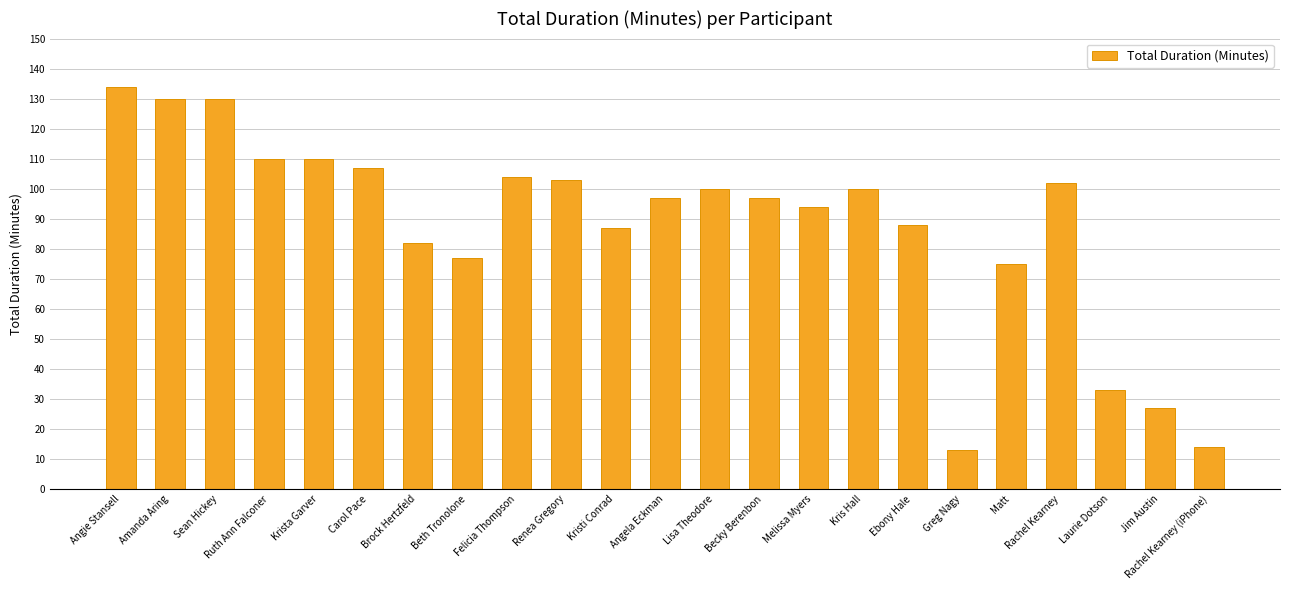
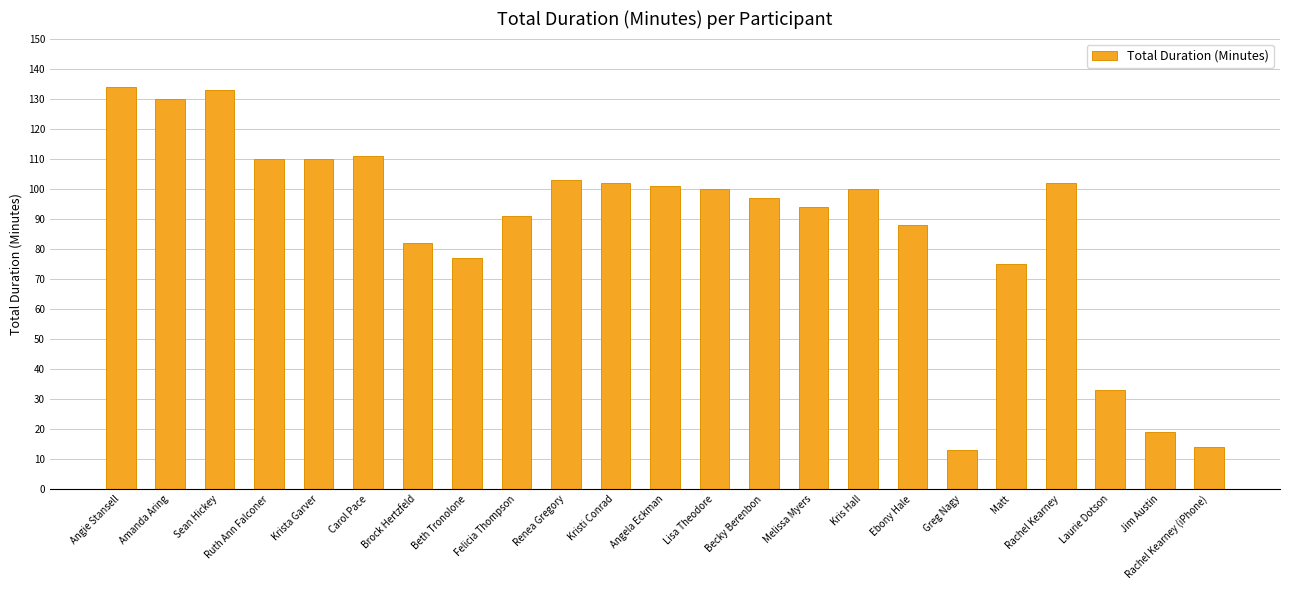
  {
    "Angie Stansell": 134,
    "Amanda Aring": 130,
-   "Sean Hickey": 130,
+   "Sean Hickey": 133,
    "Ruth Ann Falconer": 110,
    "Krista Garver": 110,
-   "Carol Pace": 107,
+   "Carol Pace": 111,
    "Brock Hertzfeld": 82,
    "Beth Tronolone": 77,
-   "Felicia Thompson": 104,
+   "Felicia Thompson": 91,
    "Renea Gregory": 103,
-   "Kristi Conrad": 87,
-   "Angela Eckman": 97,
+   "Kristi Conrad": 102,
+   "Angela Eckman": 101,
    "Lisa Theodore": 100,
    "Becky Berenbon": 97,
    "Melissa Myers": 94,
    "Kris Hall": 100,
    "Ebony Hale": 88,
    "Greg Nagy": 13,
    "Matt": 75,
    "Rachel Kearney": 102,
    "Laurie Dotson": 33,
-   "Jim Austin": 27,
+   "Jim Austin": 19,
    "Rachel Kearney (iPhone)": 14
  }
